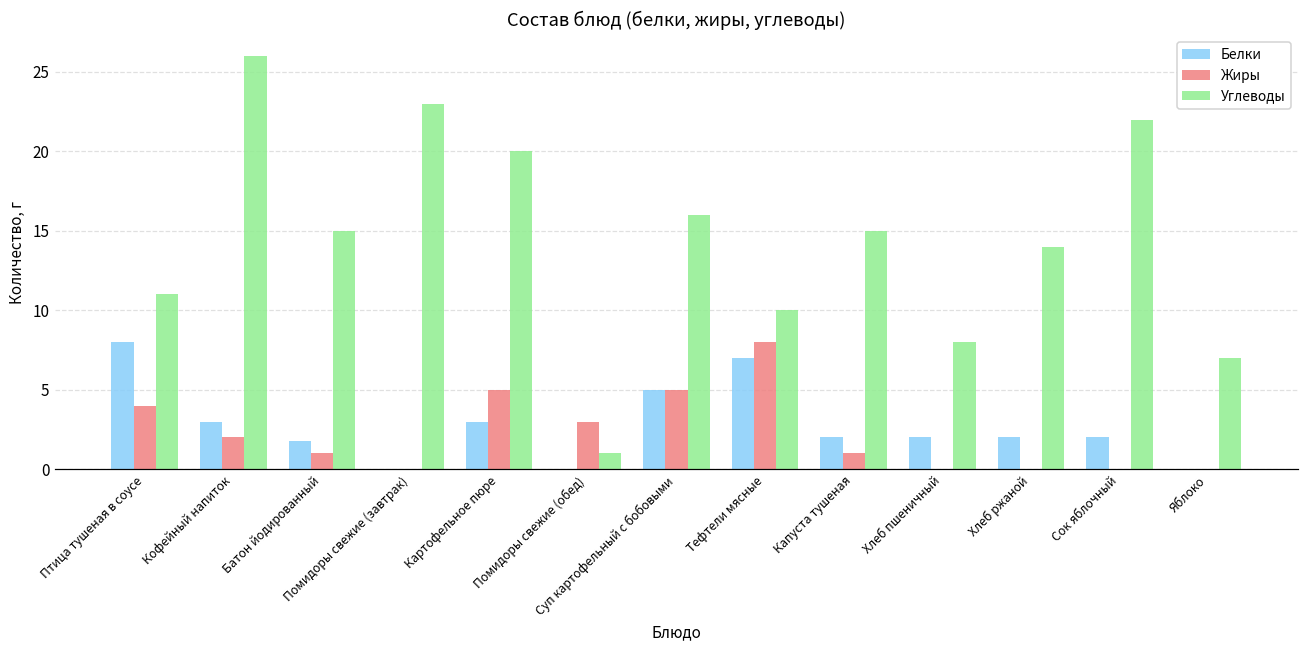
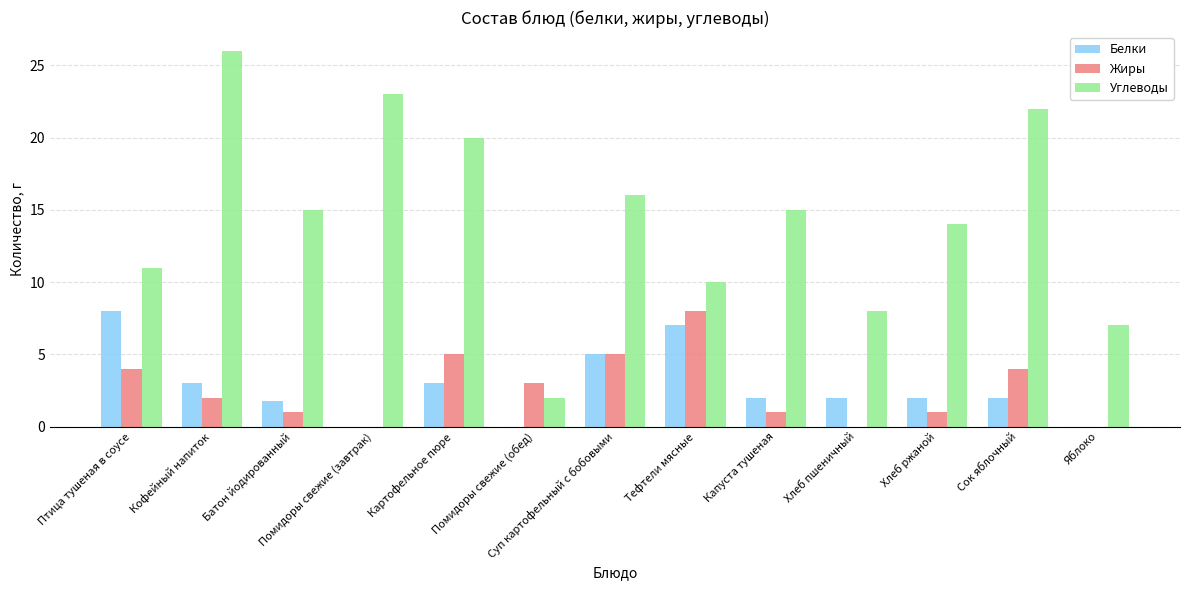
  {
    "Белки": {
      "Птица тушеная в соусе": 8,
      "Кофейный напиток": 3,
      "Батон йодированный": 1.8,
      "Помидоры свежие (завтрак)": 0,
      "Картофельное пюре": 3,
      "Помидоры свежие (обед)": 0,
      "Суп картофельный с бобовыми": 5,
      "Тефтели мясные": 7,
      "Капуста тушеная": 2,
      "Хлеб пшеничный": 2,
      "Хлеб ржаной": 2,
      "Сок яблочный": 2,
      "Яблоко": 0
    },
    "Жиры": {
      "Птица тушеная в соусе": 4,
      "Кофейный напиток": 2,
      "Батон йодированный": 1,
      "Помидоры свежие (завтрак)": 0,
      "Картофельное пюре": 5,
      "Помидоры свежие (обед)": 3,
      "Суп картофельный с бобовыми": 5,
      "Тефтели мясные": 8,
      "Капуста тушеная": 1,
      "Хлеб пшеничный": 0,
-     "Хлеб ржаной": 0,
-     "Сок яблочный": 0,
+     "Хлеб ржаной": 1,
+     "Сок яблочный": 4,
      "Яблоко": 0
    },
    "Углеводы": {
      "Птица тушеная в соусе": 11,
      "Кофейный напиток": 26,
      "Батон йодированный": 15,
      "Помидоры свежие (завтрак)": 23,
      "Картофельное пюре": 20,
-     "Помидоры свежие (обед)": 1,
+     "Помидоры свежие (обед)": 2,
      "Суп картофельный с бобовыми": 16,
      "Тефтели мясные": 10,
      "Капуста тушеная": 15,
      "Хлеб пшеничный": 8,
      "Хлеб ржаной": 14,
      "Сок яблочный": 22,
      "Яблоко": 7
    }
  }
